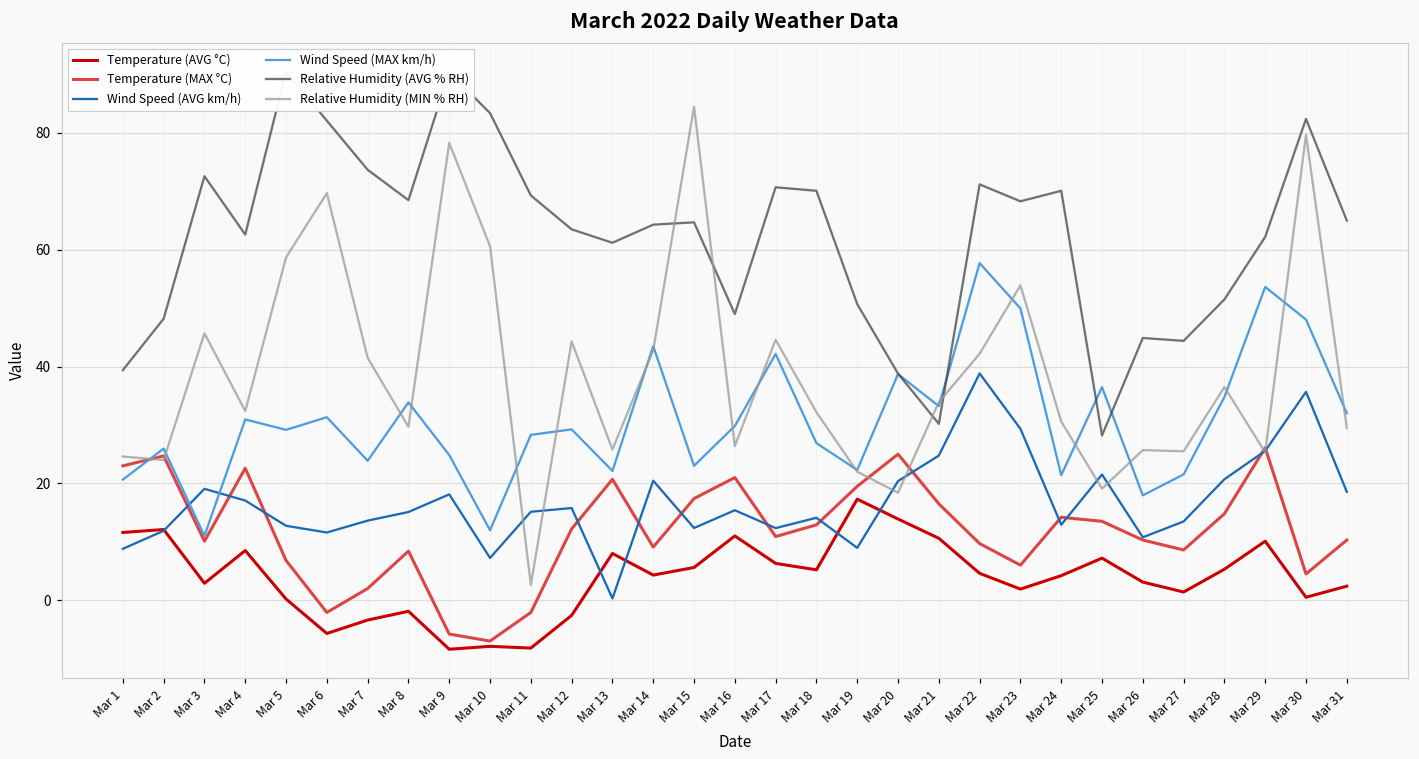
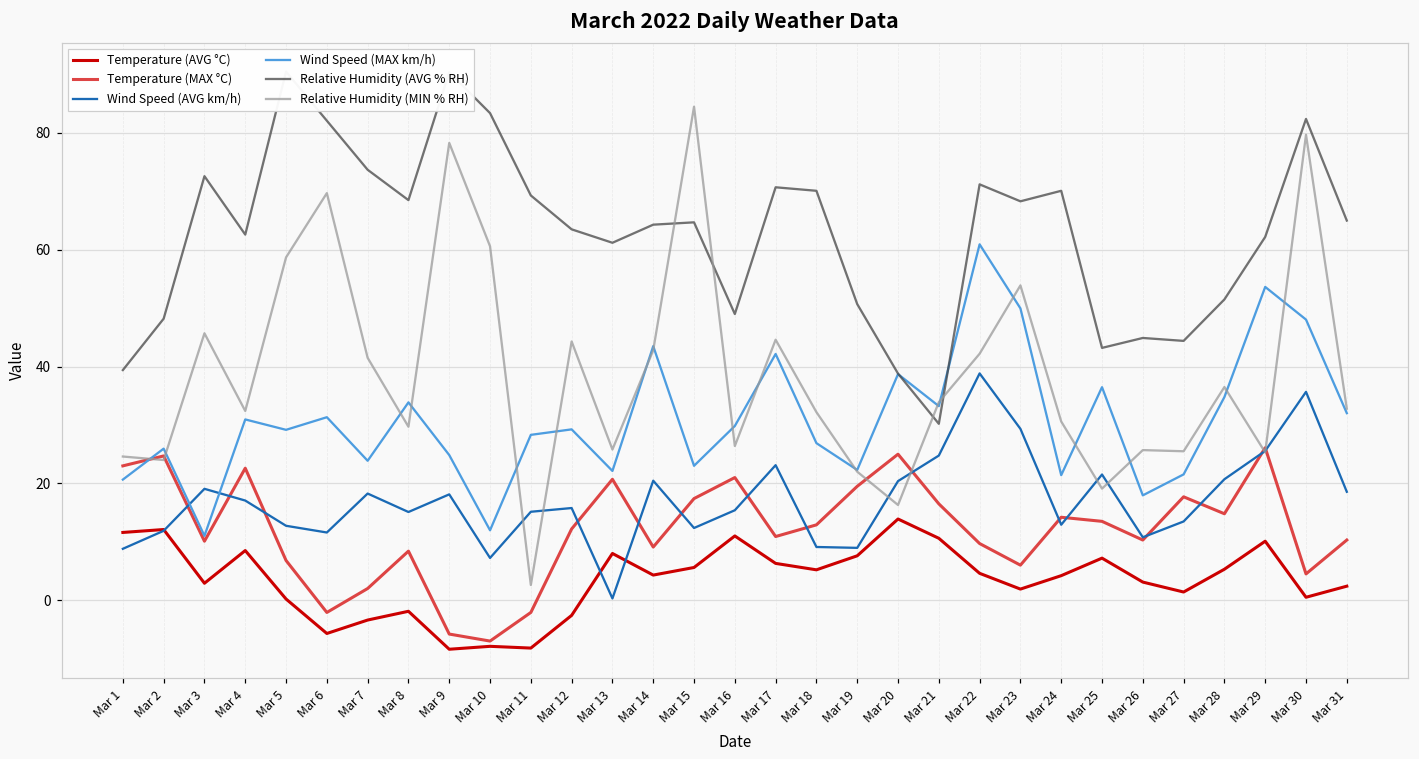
  {
    "Temperature (AVG °C)": {
      "Mar 1": 12,
      "Mar 3": 3,
      "Mar 4": 9,
      "Mar 5": 0,
      "Mar 6": -6,
      "Mar 7": -3,
      "Mar 8": -2,
      "Mar 9": -8,
      "Mar 10": -8,
      "Mar 11": -8,
      "Mar 12": -3,
      "Mar 13": 8,
      "Mar 14": 4,
      "Mar 15": 6,
      "Mar 16": 11,
      "Mar 17": 6,
      "Mar 18": 5,
-     "Mar 19": 17,
+     "Mar 19": 8,
      "Mar 20": 14,
      "Mar 21": 11,
      "Mar 22": 5,
      "Mar 23": 2,
      "Mar 24": 4,
      "Mar 25": 7,
      "Mar 26": 3,
      "Mar 27": 1,
      "Mar 28": 5,
      "Mar 29": 10,
      "Mar 30": 1,
      "Mar 31": 2
    },
    "Temperature (MAX °C)": {
      "Mar 1": 23,
      "Mar 2": 25,
      "Mar 3": 10,
      "Mar 4": 23,
      "Mar 5": 7,
      "Mar 6": -2,
      "Mar 7": 2,
      "Mar 8": 8,
      "Mar 9": -6,
      "Mar 10": -7,
      "Mar 11": -2,
      "Mar 12": 12,
      "Mar 13": 21,
      "Mar 14": 9,
      "Mar 15": 17,
      "Mar 16": 21,
      "Mar 17": 11,
      "Mar 18": 13,
      "Mar 19": 20,
      "Mar 20": 25,
      "Mar 21": 17,
      "Mar 22": 10,
      "Mar 23": 6,
      "Mar 24": 14,
      "Mar 25": 14,
-     "Mar 27": 9,
+     "Mar 27": 18,
      "Mar 28": 15,
      "Mar 29": 26,
      "Mar 30": 5,
      "Mar 31": 10
    },
    "Wind Speed (AVG km/h)": {
      "Mar 1": 9,
      "Mar 3": 19,
      "Mar 4": 17,
      "Mar 5": 13,
      "Mar 6": 12,
-     "Mar 7": 14,
+     "Mar 7": 18,
      "Mar 8": 15,
      "Mar 9": 18,
      "Mar 10": 7,
      "Mar 11": 15,
      "Mar 12": 16,
      "Mar 13": 0,
      "Mar 14": 20,
      "Mar 15": 12,
      "Mar 16": 15,
-     "Mar 17": 12,
-     "Mar 18": 14,
+     "Mar 17": 23,
+     "Mar 18": 9,
      "Mar 19": 9,
      "Mar 20": 20,
      "Mar 21": 25,
      "Mar 22": 39,
      "Mar 23": 29,
      "Mar 24": 13,
      "Mar 25": 22,
      "Mar 27": 13,
      "Mar 28": 21,
      "Mar 30": 36,
      "Mar 31": 19
    },
    "Wind Speed (MAX km/h)": {
      "Mar 1": 21,
      "Mar 2": 26,
      "Mar 3": 11,
      "Mar 4": 31,
      "Mar 5": 29,
      "Mar 6": 31,
      "Mar 7": 24,
      "Mar 8": 34,
      "Mar 9": 25,
      "Mar 10": 12,
      "Mar 11": 28,
      "Mar 12": 29,
      "Mar 13": 22,
      "Mar 14": 44,
      "Mar 15": 23,
      "Mar 16": 30,
      "Mar 17": 42,
      "Mar 18": 27,
      "Mar 21": 33,
-     "Mar 22": 58,
+     "Mar 22": 61,
      "Mar 23": 50,
      "Mar 24": 21,
      "Mar 25": 36,
      "Mar 26": 18,
      "Mar 27": 22,
      "Mar 28": 35,
      "Mar 29": 54,
      "Mar 30": 48,
      "Mar 31": 32
    },
    "Relative Humidity (AVG % RH)": {
      "Mar 1": 39,
      "Mar 2": 48,
      "Mar 3": 73,
      "Mar 4": 63,
      "Mar 6": 82,
      "Mar 7": 74,
      "Mar 8": 69,
      "Mar 10": 83,
      "Mar 11": 69,
      "Mar 12": 64,
      "Mar 13": 61,
      "Mar 14": 64,
      "Mar 15": 65,
      "Mar 16": 49,
      "Mar 17": 71,
      "Mar 18": 70,
      "Mar 19": 51,
      "Mar 21": 30,
      "Mar 22": 71,
      "Mar 23": 68,
      "Mar 24": 70,
-     "Mar 25": 28,
+     "Mar 25": 43,
      "Mar 26": 45,
      "Mar 27": 44,
      "Mar 28": 52,
      "Mar 29": 62,
      "Mar 30": 82,
      "Mar 31": 65
    },
    "Relative Humidity (MIN % RH)": {
      "Mar 1": 25,
      "Mar 2": 24,
      "Mar 3": 46,
      "Mar 4": 32,
      "Mar 5": 59,
      "Mar 6": 70,
      "Mar 7": 42,
      "Mar 8": 30,
      "Mar 9": 78,
      "Mar 10": 61,
      "Mar 11": 3,
      "Mar 12": 44,
      "Mar 13": 26,
      "Mar 14": 43,
      "Mar 15": 85,
      "Mar 16": 26,
      "Mar 17": 45,
      "Mar 18": 32,
-     "Mar 20": 18,
+     "Mar 20": 16,
      "Mar 21": 34,
      "Mar 22": 42,
      "Mar 23": 54,
      "Mar 24": 31,
      "Mar 25": 19,
      "Mar 26": 26,
      "Mar 27": 26,
      "Mar 28": 37,
      "Mar 30": 80,
-     "Mar 31": 30
+     "Mar 31": 33
    }
  }
